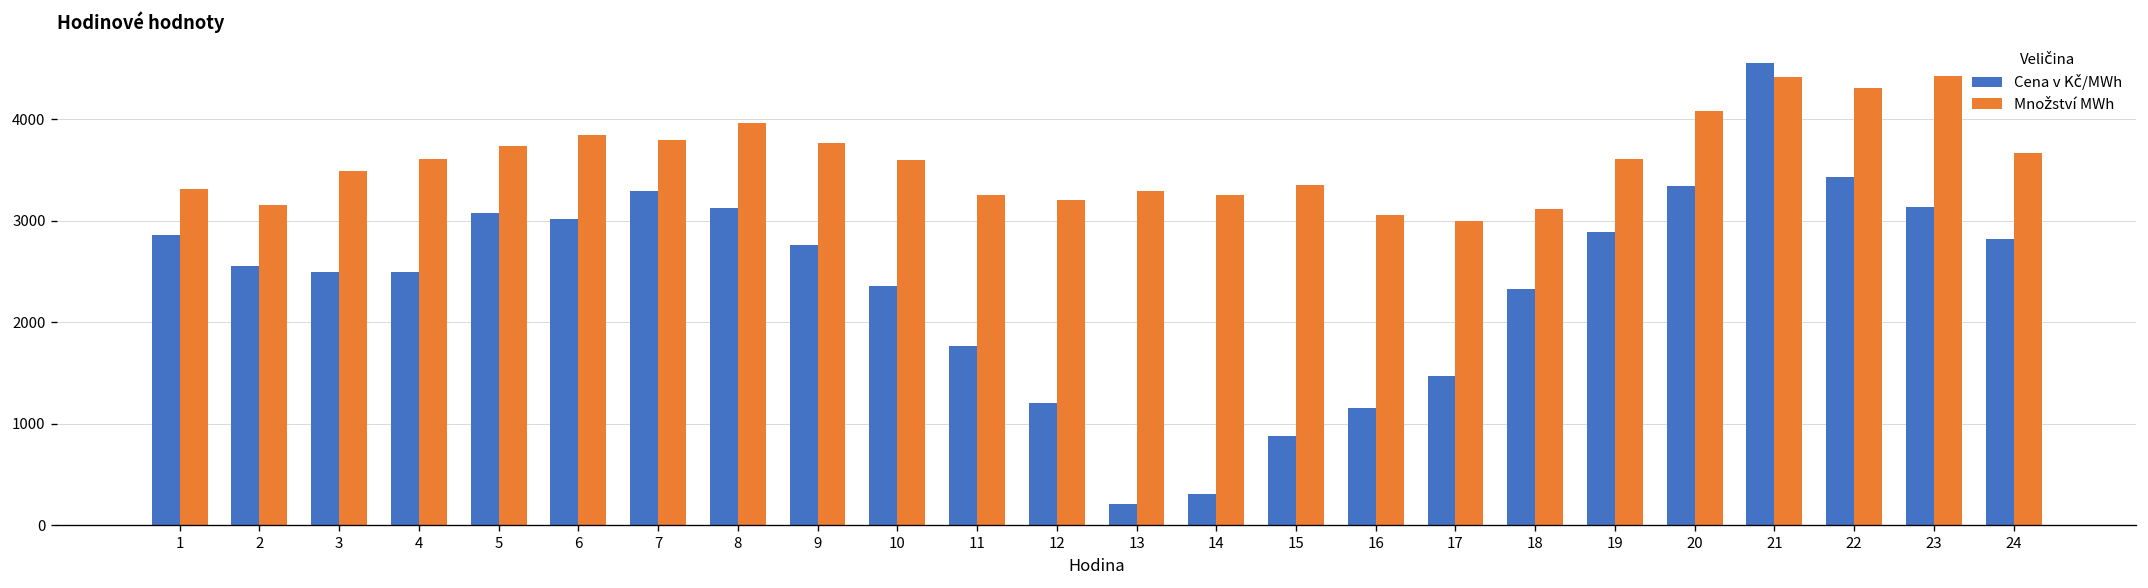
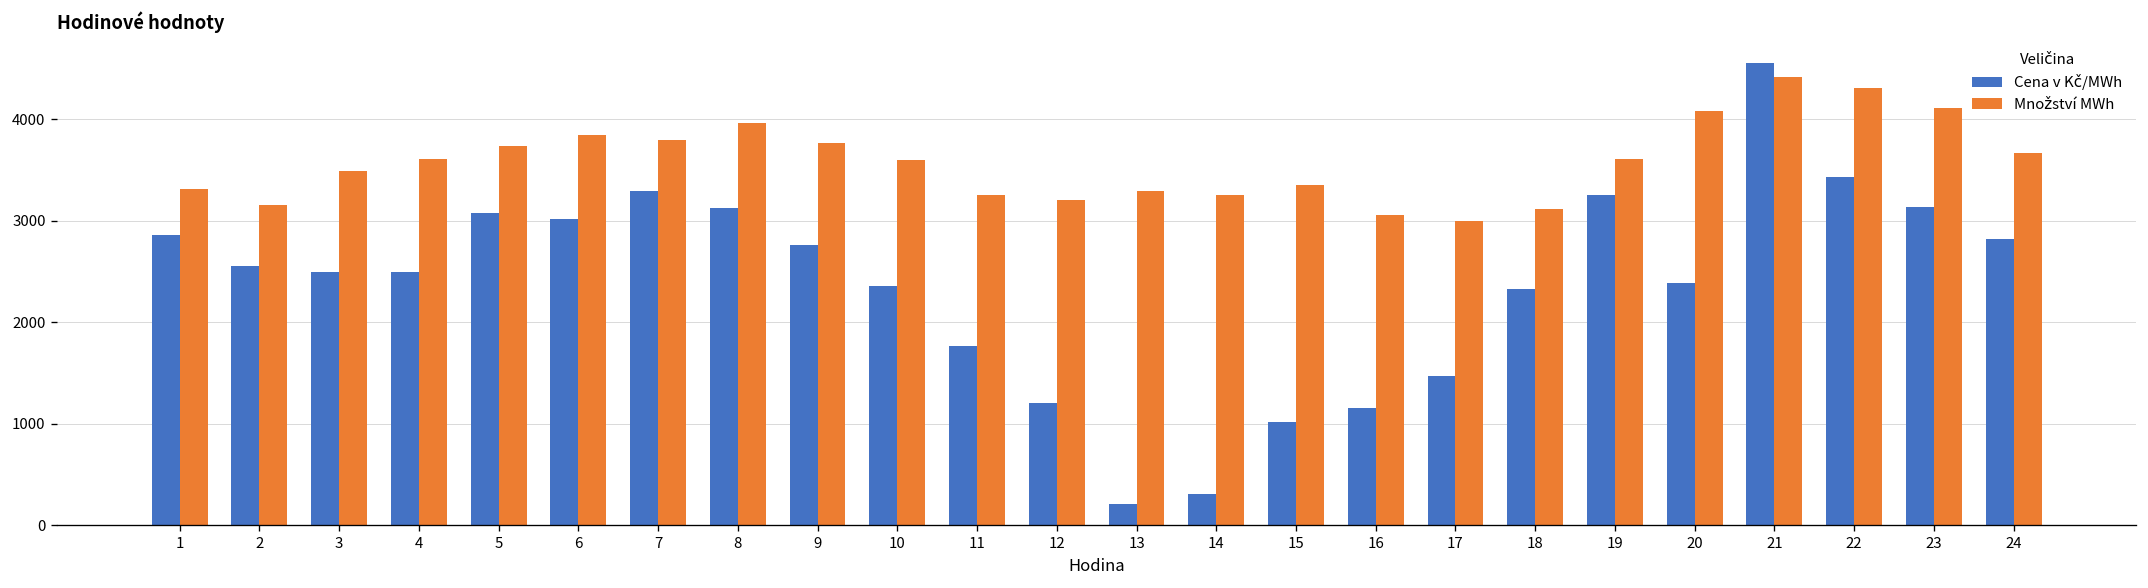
  {
    "Cena v Kč/MWh": {
      "1": 2900,
      "2": 2600,
      "3": 2500,
      "4": 2500,
      "5": 3100,
      "6": 3000,
      "7": 3300,
      "8": 3100,
      "9": 2800,
      "10": 2400,
      "11": 1800,
      "12": 1200,
      "13": 200,
      "14": 300,
-     "15": 900,
+     "15": 1000,
      "16": 1200,
      "17": 1500,
      "18": 2300,
-     "19": 2900,
-     "20": 3300,
+     "19": 3300,
+     "20": 2400,
      "21": 4600,
      "22": 3400,
      "23": 3100,
      "24": 2800
    },
    "Množství MWh": {
      "1": 3300,
      "2": 3200,
      "3": 3500,
      "4": 3600,
      "5": 3700,
      "6": 3800,
      "7": 3800,
      "8": 4000,
      "9": 3800,
      "10": 3600,
      "11": 3300,
      "12": 3200,
      "13": 3300,
      "14": 3300,
      "15": 3400,
      "16": 3100,
      "17": 3000,
      "18": 3100,
      "19": 3600,
      "20": 4100,
      "21": 4400,
      "22": 4300,
-     "23": 4400,
+     "23": 4100,
      "24": 3700
    }
  }
